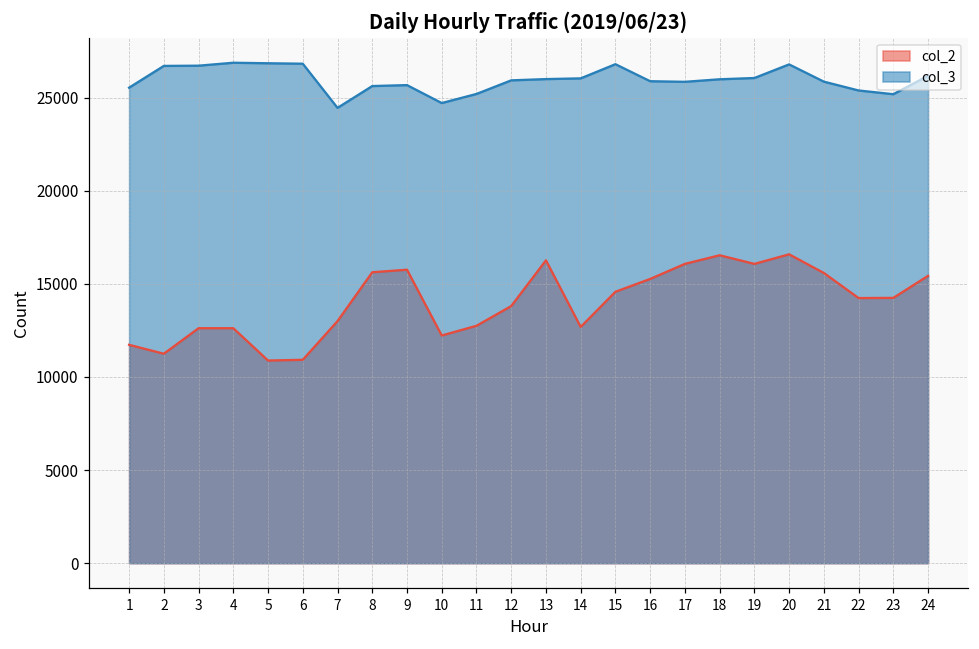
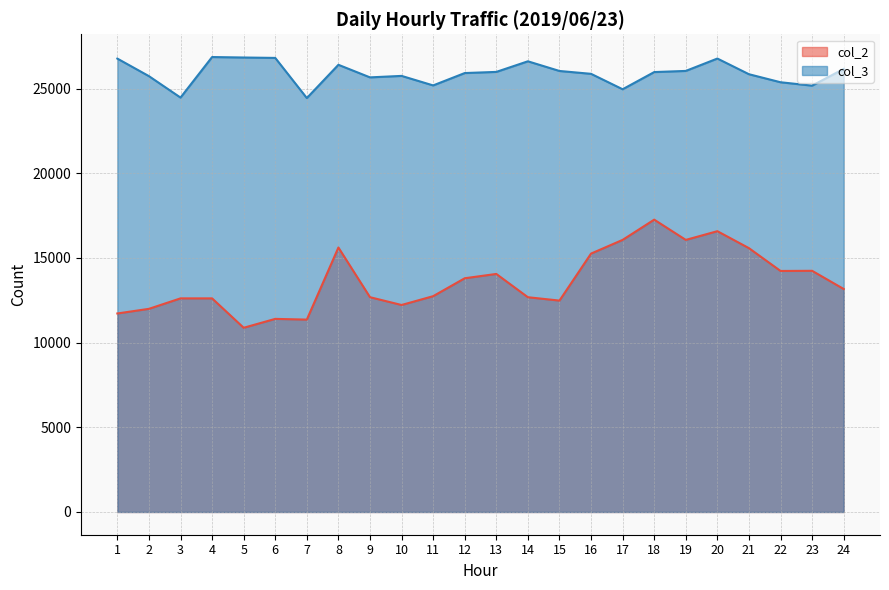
  {
    "col_2": {
      "1": 11700,
-     "2": 11200,
+     "2": 12000,
      "3": 12600,
      "4": 12600,
      "5": 10900,
-     "6": 10900,
-     "7": 13000,
+     "6": 11400,
+     "7": 11400,
      "8": 15600,
-     "9": 15800,
+     "9": 12700,
      "10": 12200,
      "11": 12700,
      "12": 13800,
-     "13": 16300,
+     "13": 14100,
      "14": 12700,
-     "15": 14600,
+     "15": 12500,
      "16": 15300,
      "17": 16100,
-     "18": 16500,
+     "18": 17300,
      "19": 16100,
      "20": 16600,
      "21": 15600,
      "22": 14200,
      "23": 14200,
-     "24": 15400
+     "24": 13200
    },
    "col_3": {
-     "1": 25500,
-     "2": 26700,
-     "3": 26700,
+     "1": 26800,
+     "2": 25700,
+     "3": 24500,
      "4": 26900,
      "5": 26800,
      "6": 26800,
      "7": 24400,
-     "8": 25600,
+     "8": 26400,
      "9": 25700,
-     "10": 24700,
+     "10": 25800,
      "11": 25200,
      "12": 25900,
      "13": 26000,
-     "14": 26000,
-     "15": 26800,
+     "14": 26600,
+     "15": 26000,
      "16": 25900,
-     "17": 25800,
+     "17": 25000,
      "18": 26000,
      "19": 26000,
      "20": 26800,
      "21": 25900,
      "22": 25400,
      "23": 25200
    }
  }
